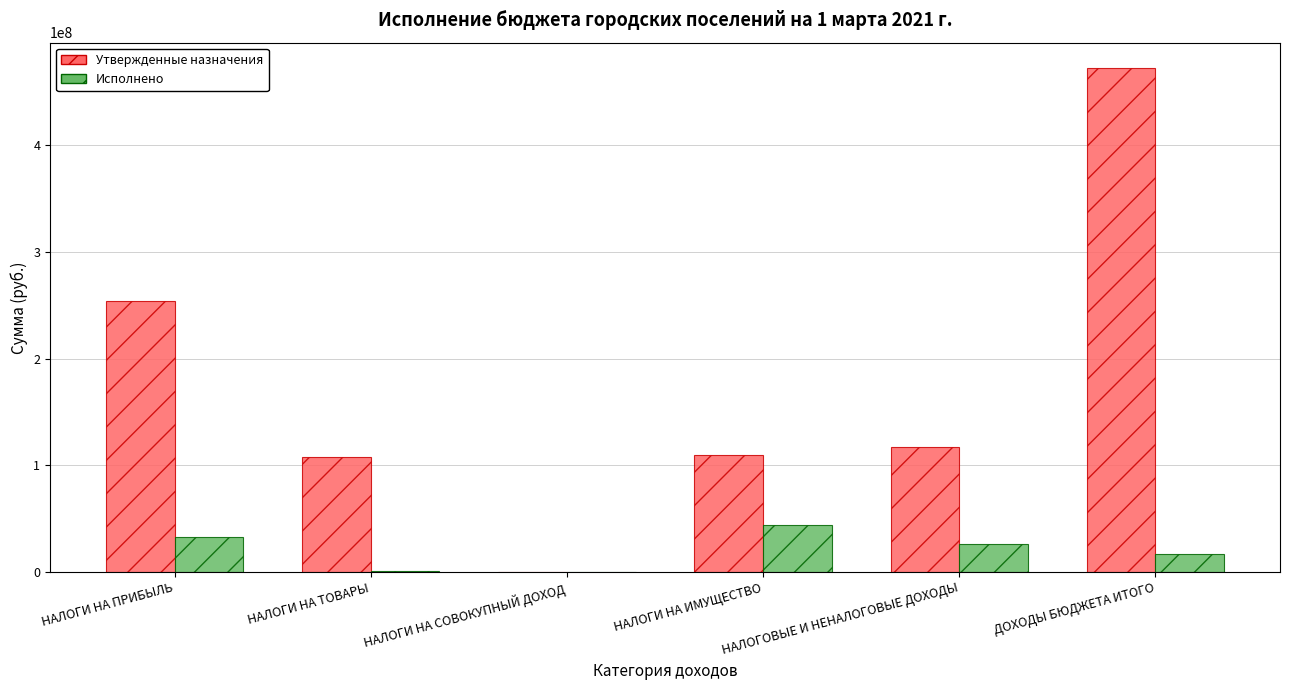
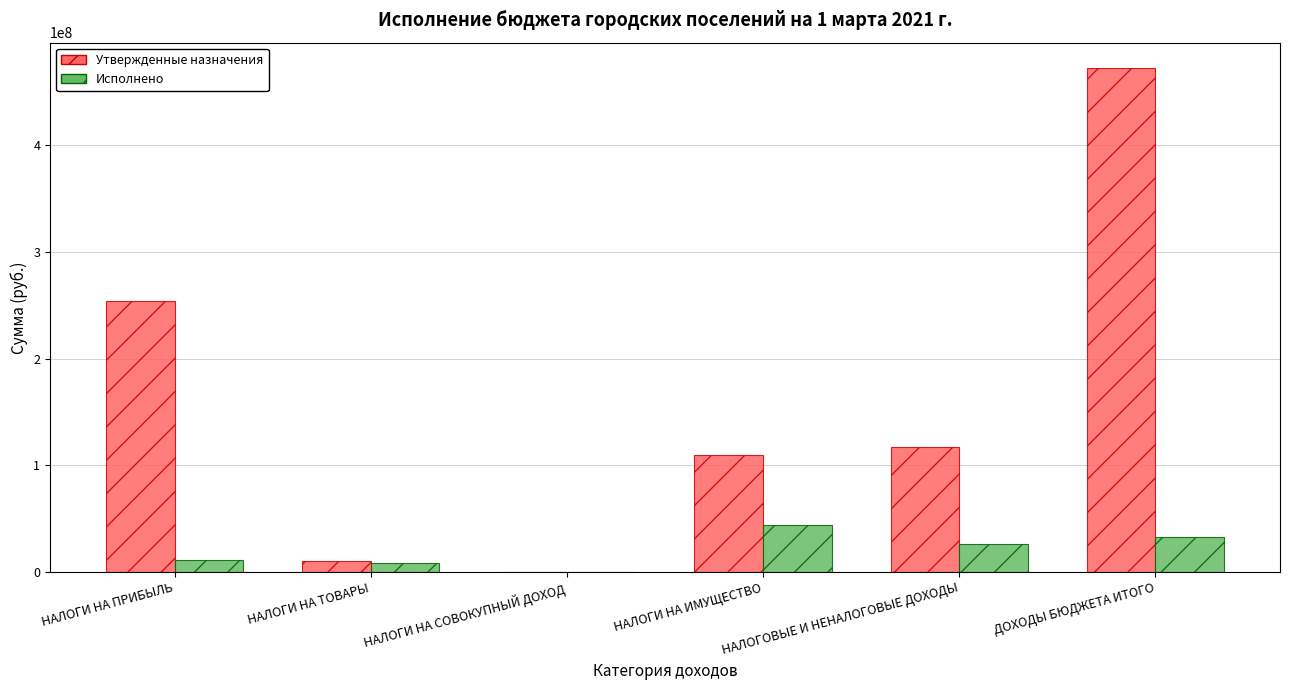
  {
    "Утвержденные назначения": {
      "НАЛОГИ НА ПРИБЫЛЬ": 254000000,
-     "НАЛОГИ НА ТОВАРЫ": 107000000,
+     "НАЛОГИ НА ТОВАРЫ": 10000000,
      "НАЛОГИ НА ИМУЩЕСТВО": 110000000,
      "НАЛОГОВЫЕ И НЕНАЛОГОВЫЕ ДОХОДЫ": 118000000,
      "ДОХОДЫ БЮДЖЕТА ИТОГО": 473000000
    },
    "Исполнено": {
-     "НАЛОГИ НА ПРИБЫЛЬ": 33000000,
-     "НАЛОГИ НА ТОВАРЫ": 1000000,
+     "НАЛОГИ НА ПРИБЫЛЬ": 11000000,
+     "НАЛОГИ НА ТОВАРЫ": 8000000,
      "НАЛОГИ НА ИМУЩЕСТВО": 44000000,
      "НАЛОГОВЫЕ И НЕНАЛОГОВЫЕ ДОХОДЫ": 26000000,
-     "ДОХОДЫ БЮДЖЕТА ИТОГО": 17000000
+     "ДОХОДЫ БЮДЖЕТА ИТОГО": 33000000
    }
  }
